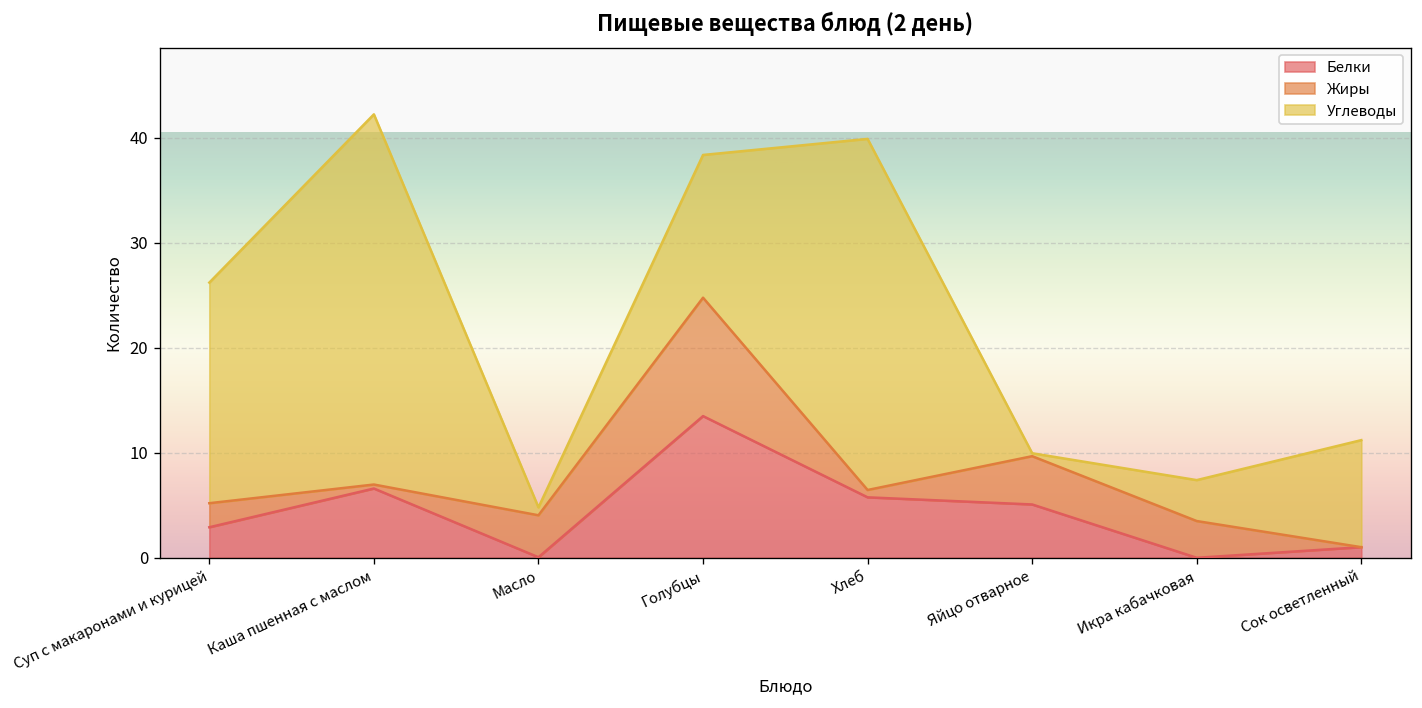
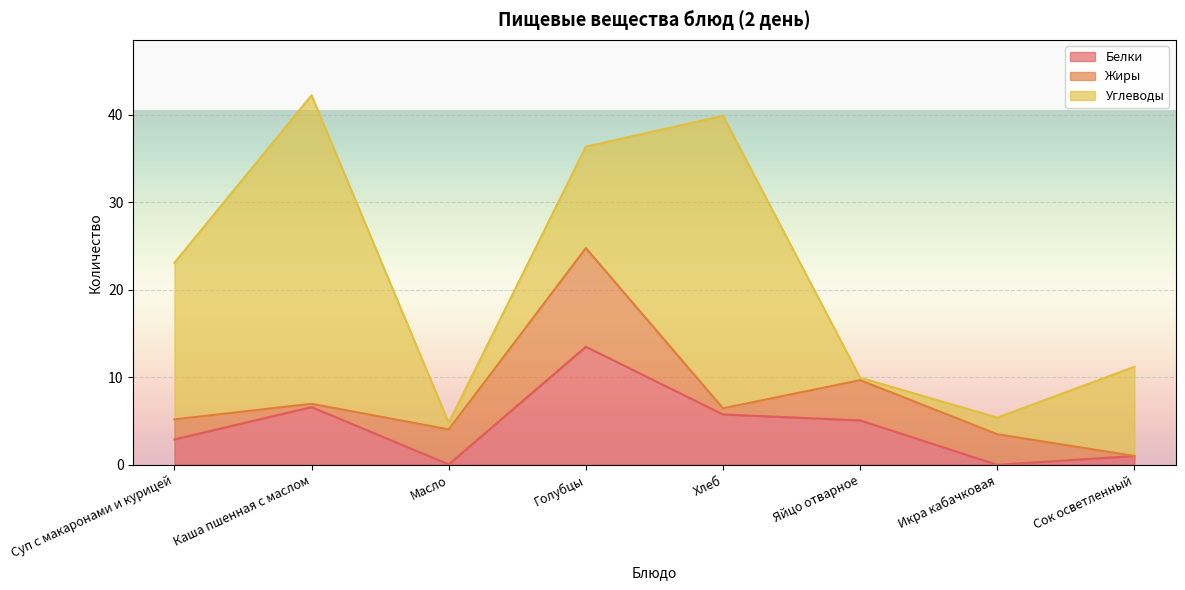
  {
    "Углеводы": {
-     "Суп с макаронами и курицей": 21,
+     "Суп с макаронами и курицей": 18,
      "Каша пшенная с маслом": 35,
      "Масло": 1,
-     "Голубцы": 14,
+     "Голубцы": 12,
      "Хлеб": 33,
-     "Икра кабачковая": 4,
+     "Икра кабачковая": 2,
      "Сок осветленный": 10
    }
  }
